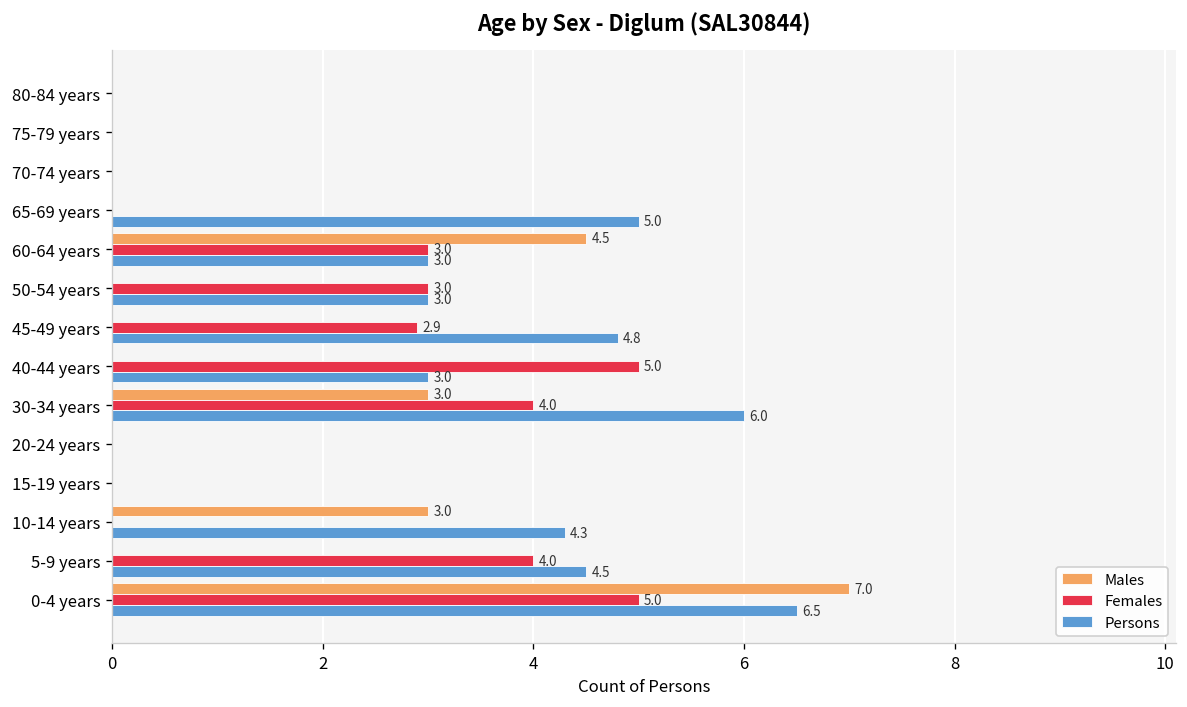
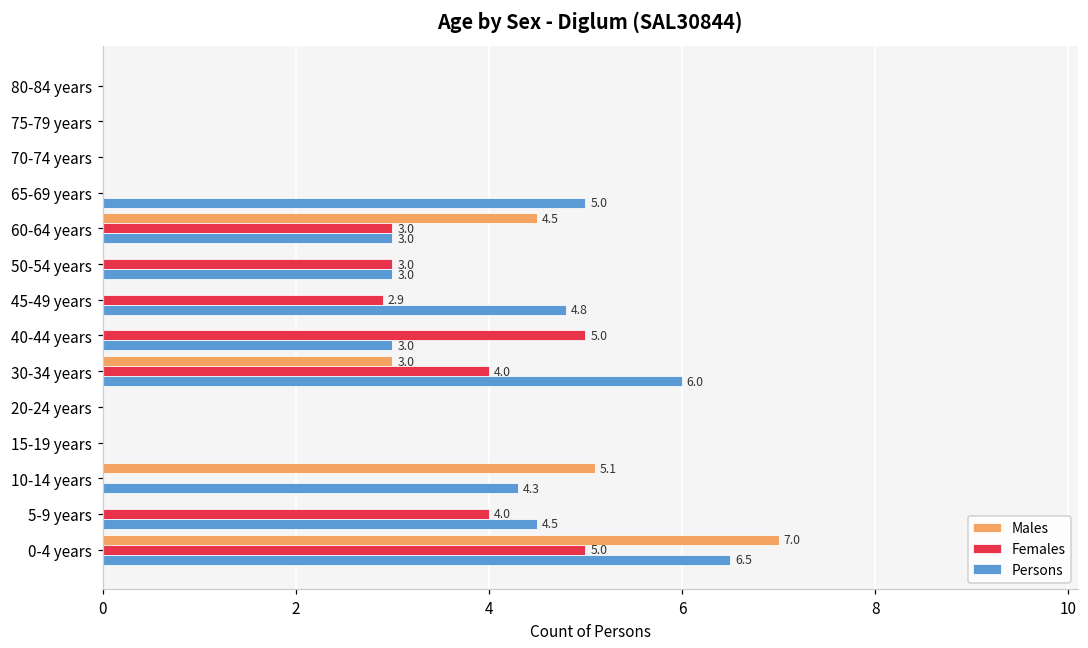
  {
    "Males": {
      "60-64 years": 4.5,
      "30-34 years": 3.0,
-     "10-14 years": 3.0,
+     "10-14 years": 5.1,
      "0-4 years": 7.0
    },
    "Females": {
      "60-64 years": 3.0,
      "50-54 years": 3.0,
      "45-49 years": 2.9,
      "40-44 years": 5.0,
      "30-34 years": 4.0,
      "5-9 years": 4.0,
      "0-4 years": 5.0
    },
    "Persons": {
      "65-69 years": 5.0,
      "60-64 years": 3.0,
      "50-54 years": 3.0,
      "45-49 years": 4.8,
      "40-44 years": 3.0,
      "30-34 years": 6.0,
      "10-14 years": 4.3,
      "5-9 years": 4.5,
      "0-4 years": 6.5
    }
  }
